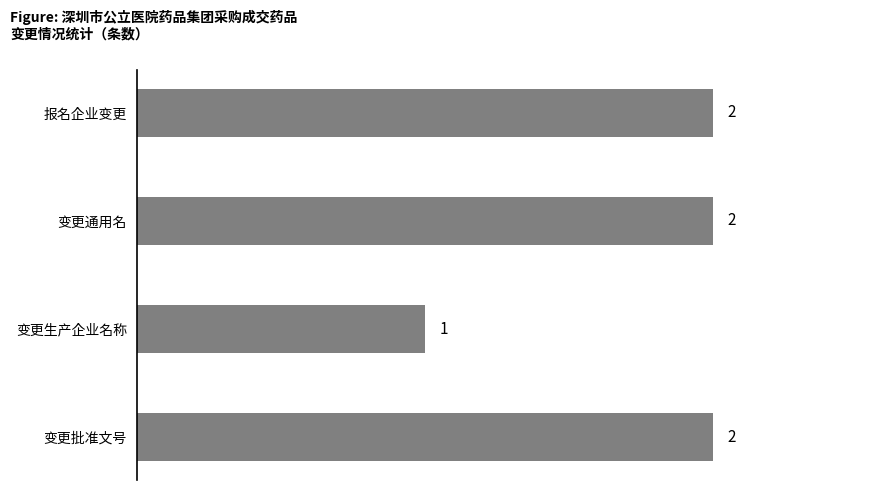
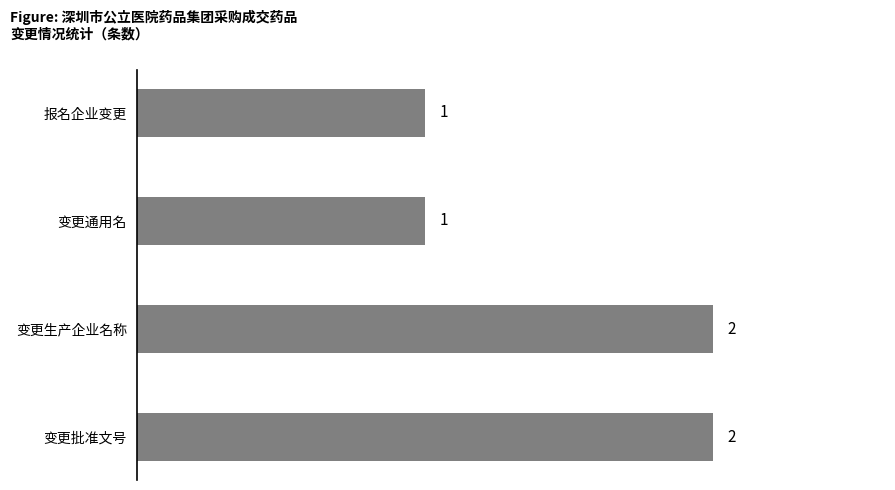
  {
-   "报名企业变更": 2,
-   "变更通用名": 2,
-   "变更生产企业名称": 1,
+   "报名企业变更": 1,
+   "变更通用名": 1,
+   "变更生产企业名称": 2,
    "变更批准文号": 2
  }
